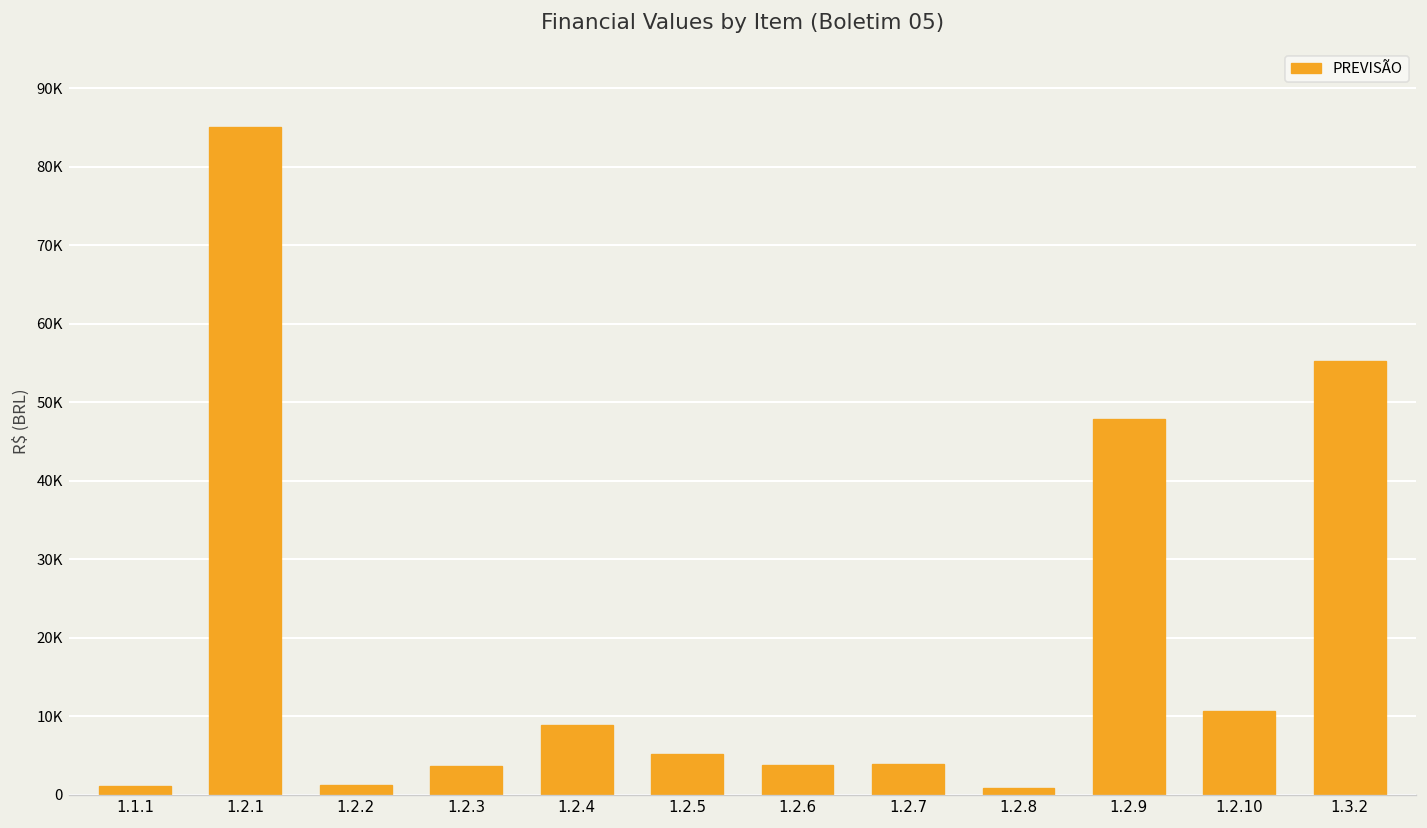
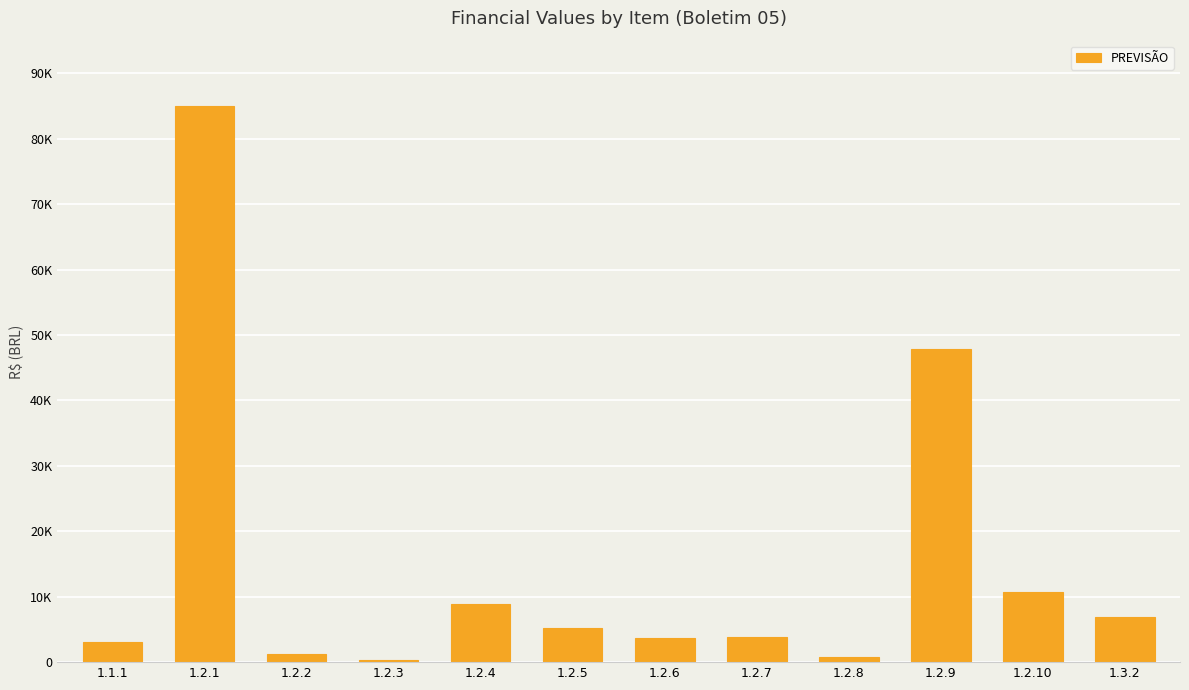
  {
-   "1.1.1": 1000,
+   "1.1.1": 3000,
    "1.2.1": 85000,
    "1.2.2": 1000,
-   "1.2.3": 4000,
+   "1.2.3": 0,
    "1.2.4": 9000,
    "1.2.5": 5000,
    "1.2.6": 4000,
    "1.2.7": 4000,
    "1.2.8": 1000,
    "1.2.9": 48000,
    "1.2.10": 11000,
-   "1.3.2": 55000
+   "1.3.2": 7000
  }
